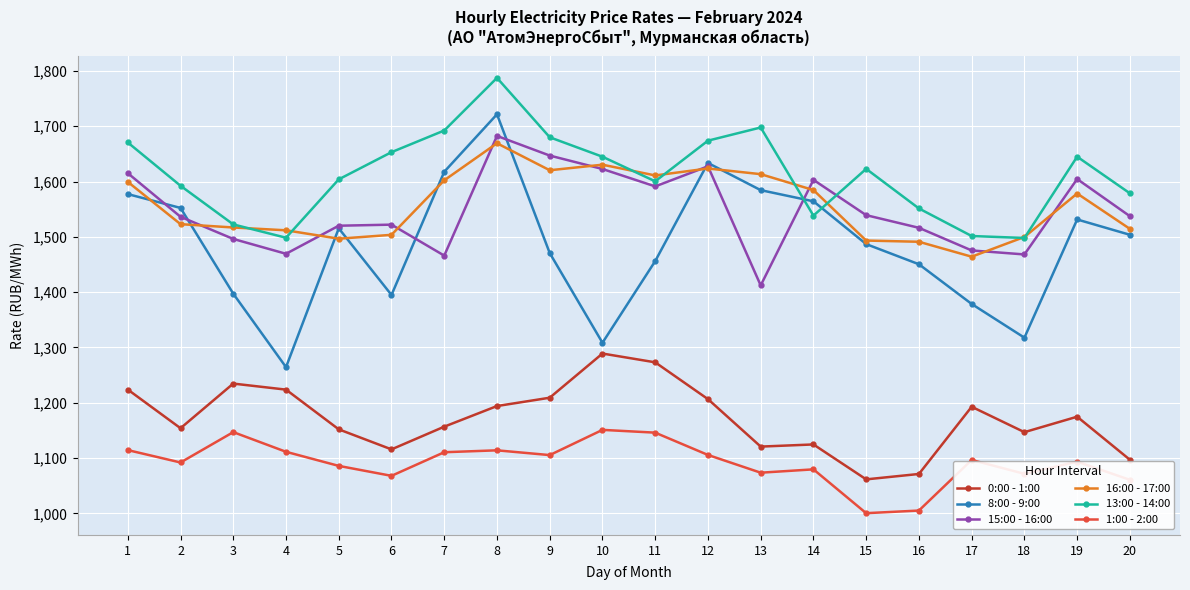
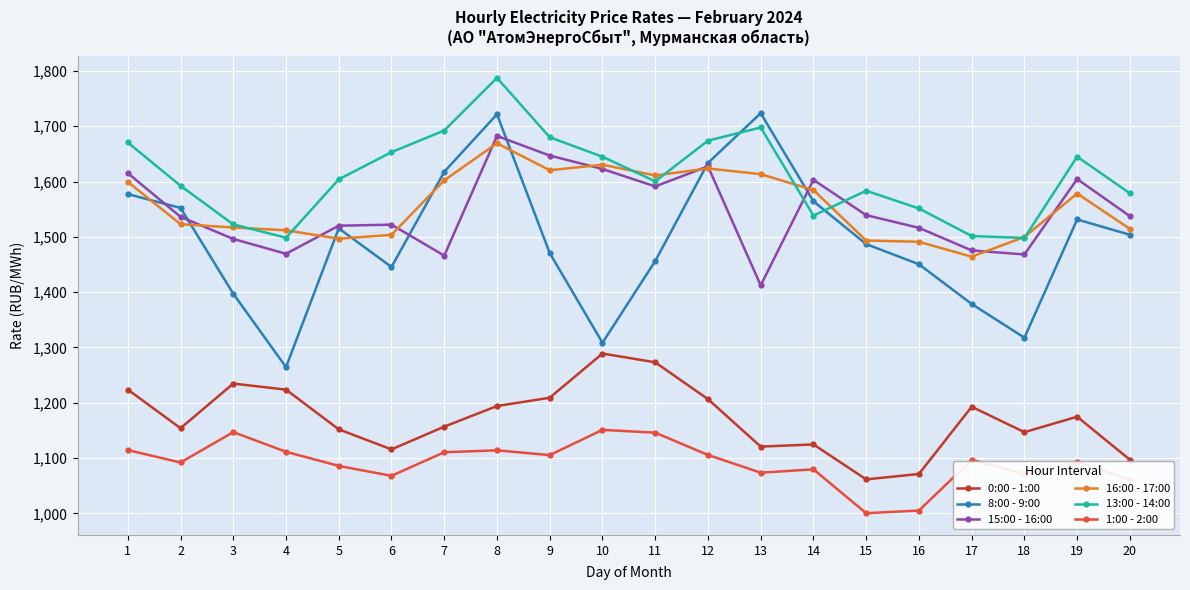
  {
    "8:00 - 9:00": {
      "1": "1,580",
      "2": "1,550",
      "3": "1,400",
      "4": "1,260",
      "5": "1,520",
-     "6": "1,390",
+     "6": "1,450",
      "7": "1,620",
      "8": "1,720",
      "9": "1,470",
      "10": "1,310",
      "11": "1,460",
      "12": "1,630",
-     "13": "1,580",
+     "13": "1,720",
      "14": "1,560",
      "15": "1,490",
      "16": "1,450",
      "17": "1,380",
      "18": "1,320",
      "19": "1,530",
      "20": "1,500"
    },
    "15:00 - 16:00": {
      "1": "1,620",
      "2": "1,540",
      "3": "1,500",
      "4": "1,470",
      "5": "1,520",
      "6": "1,520",
      "7": "1,470",
      "8": "1,680",
      "9": "1,650",
      "10": "1,620",
      "11": "1,590",
      "13": "1,410",
      "14": "1,600",
      "15": "1,540",
      "16": "1,520",
      "17": "1,480",
      "18": "1,470",
      "19": "1,600",
      "20": "1,540"
    },
    "13:00 - 14:00": {
      "1": "1,670",
      "2": "1,590",
      "3": "1,520",
      "4": "1,500",
      "5": "1,600",
      "6": "1,650",
      "7": "1,690",
      "8": "1,790",
      "9": "1,680",
      "10": "1,640",
      "11": "1,600",
      "12": "1,670",
      "13": "1,700",
      "14": "1,540",
-     "15": "1,620",
+     "15": "1,580",
      "16": "1,550",
      "17": "1,500",
      "19": "1,640",
      "20": "1,580"
    }
  }
